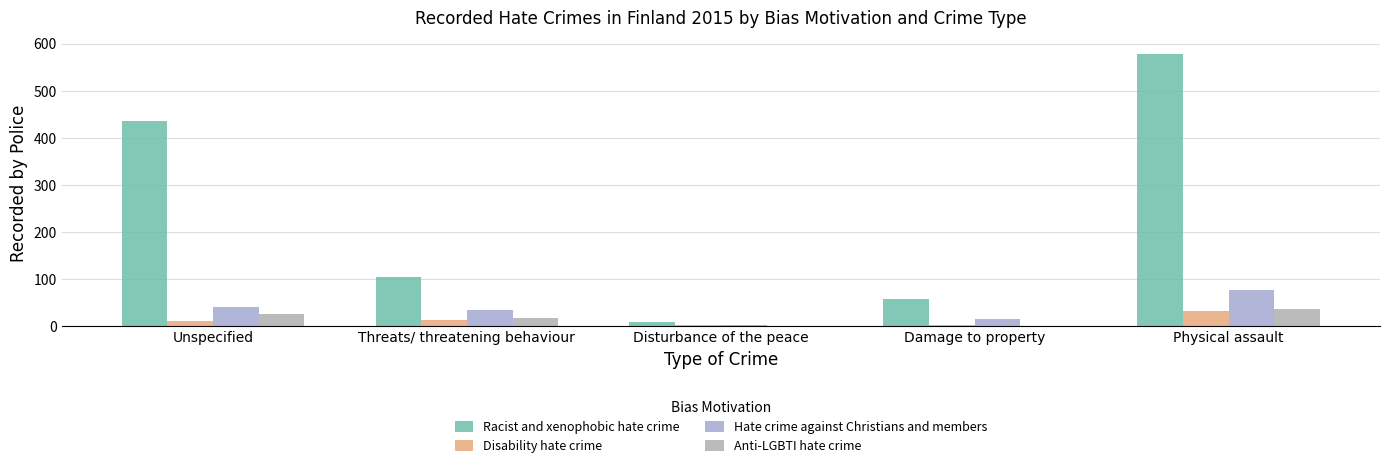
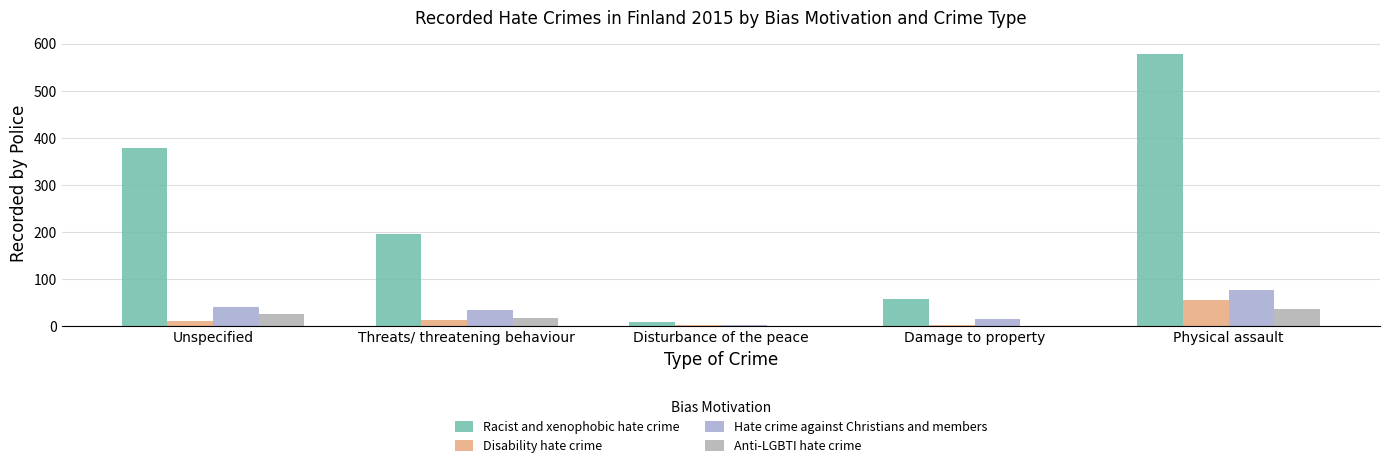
  {
    "Racist and xenophobic hate crime": {
-     "Unspecified": 440,
-     "Threats/ threatening behaviour": 110,
+     "Unspecified": 380,
+     "Threats/ threatening behaviour": 200,
      "Disturbance of the peace": 10,
      "Damage to property": 60,
      "Physical assault": 580
    },
    "Disability hate crime": {
      "Unspecified": 10,
      "Threats/ threatening behaviour": 10,
-     "Physical assault": 30
+     "Physical assault": 60
    }
  }
